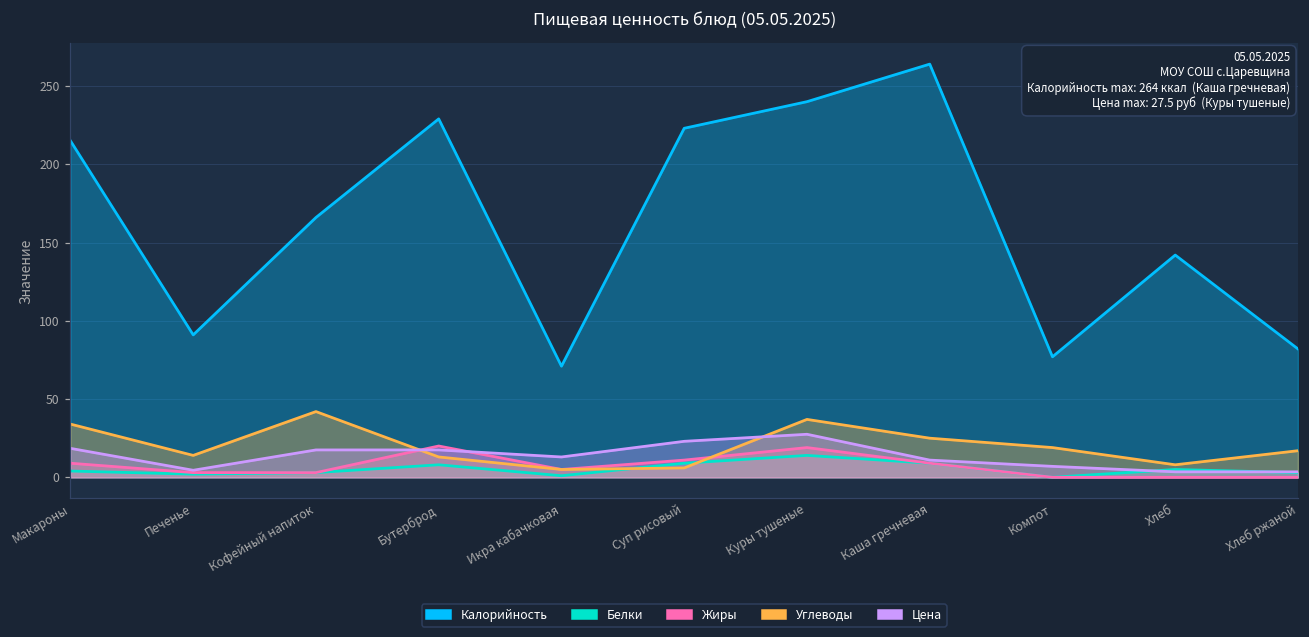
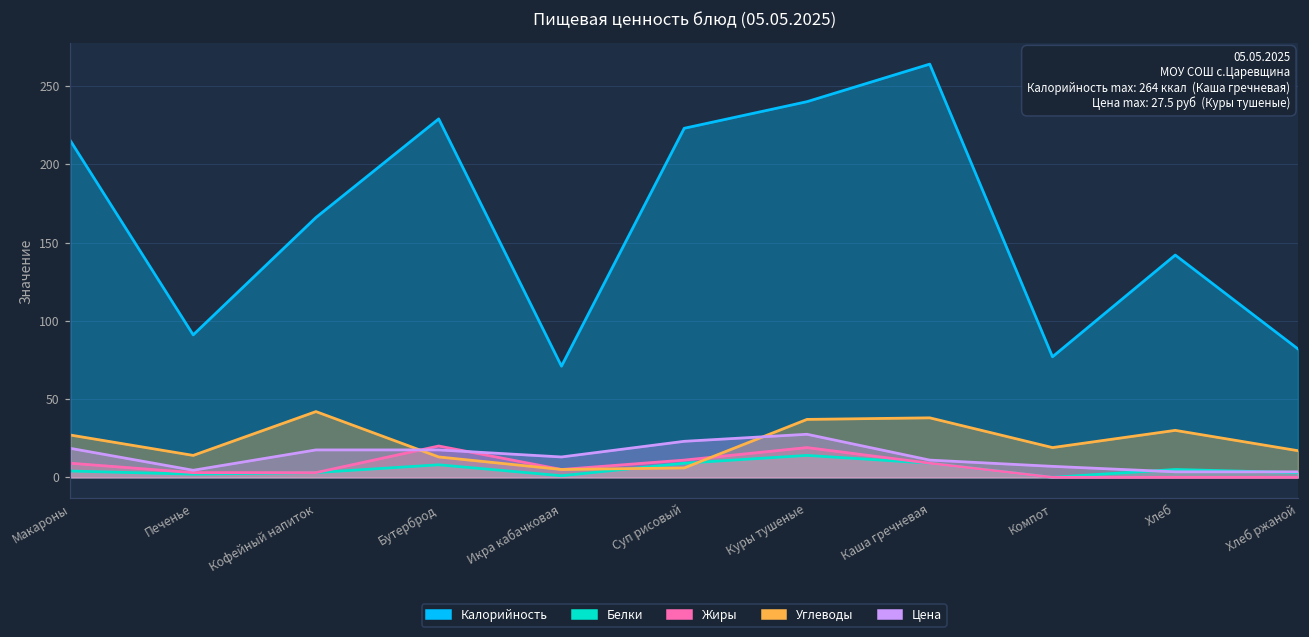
  {
    "Углеводы": {
-     "Макароны": 34,
+     "Макароны": 27,
      "Печенье": 14,
      "Кофейный напиток": 42,
      "Бутерброд": 13,
      "Суп рисовый": 6,
      "Куры тушеные": 37,
-     "Каша гречневая": 25,
+     "Каша гречневая": 38,
      "Компот": 19,
-     "Хлеб": 8,
+     "Хлеб": 30,
      "Хлеб ржаной": 17
    }
  }
